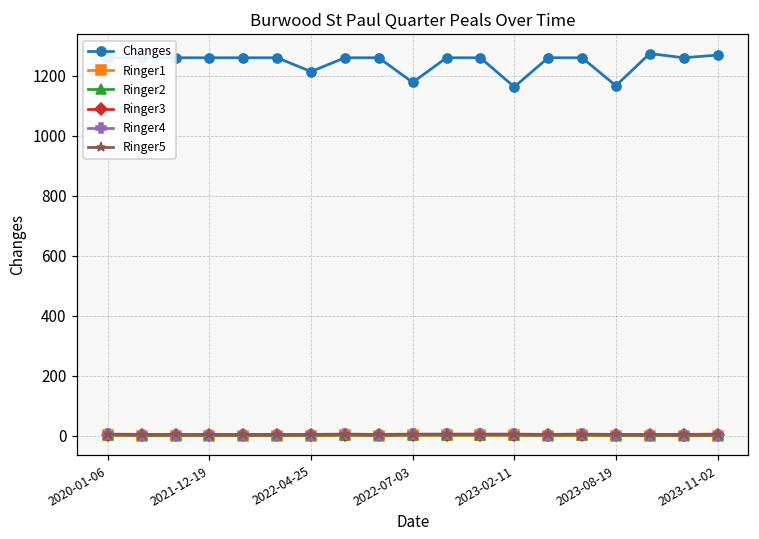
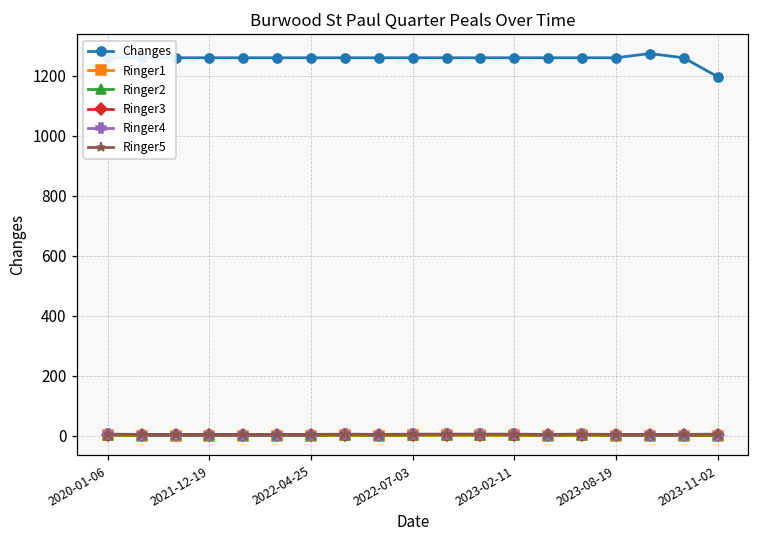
  {
    "Changes": {
      "2021-12-19": 1260,
-     "2022-04-25": 1210,
-     "2022-07-03": 1180,
-     "2023-02-11": 1160,
-     "2023-08-19": 1170,
-     "2023-11-02": 1270
+     "2022-04-25": 1260,
+     "2022-07-03": 1260,
+     "2023-02-11": 1260,
+     "2023-08-19": 1260,
+     "2023-11-02": 1200
    }
  }
